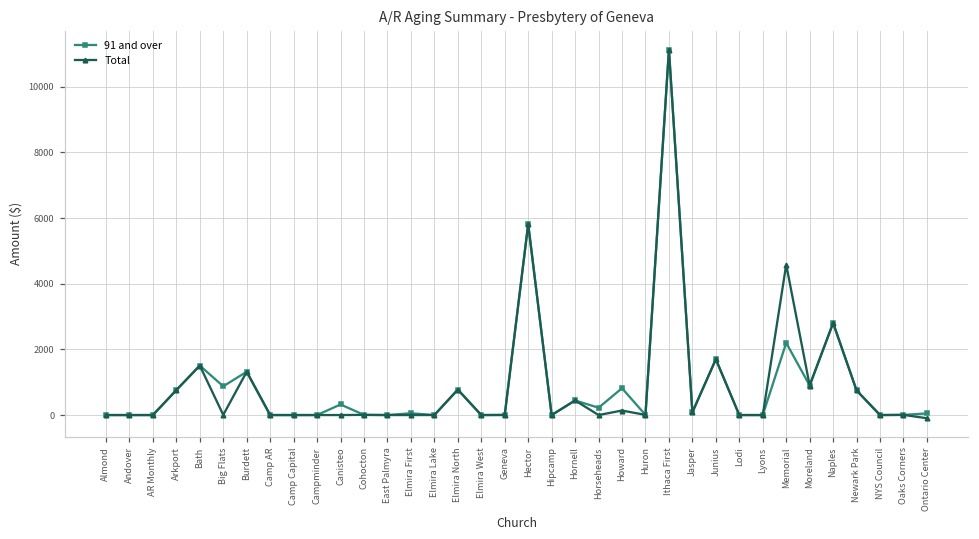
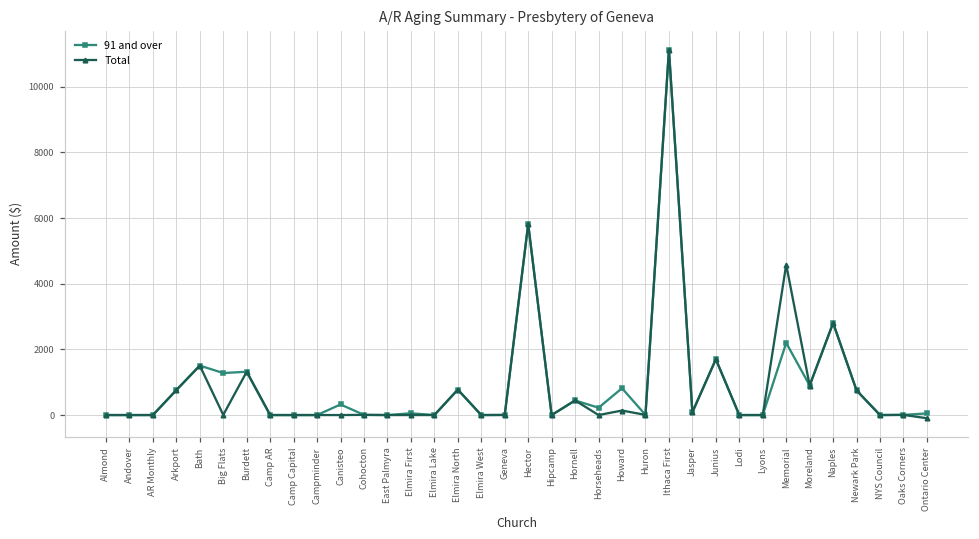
  {
    "91 and over": {
-     "Big Flats": 900,
+     "Big Flats": 1300,
      "Canisteo": 300,
      "Horseheads": 200,
      "Howard": 800,
      "Memorial": 2200,
      "Ontario Center": 100
    },
    "Total": {
      "Big Flats": 0,
      "Canisteo": 0,
      "Horseheads": 0,
      "Howard": 100,
      "Memorial": 4600,
      "Ontario Center": -100
    }
  }
